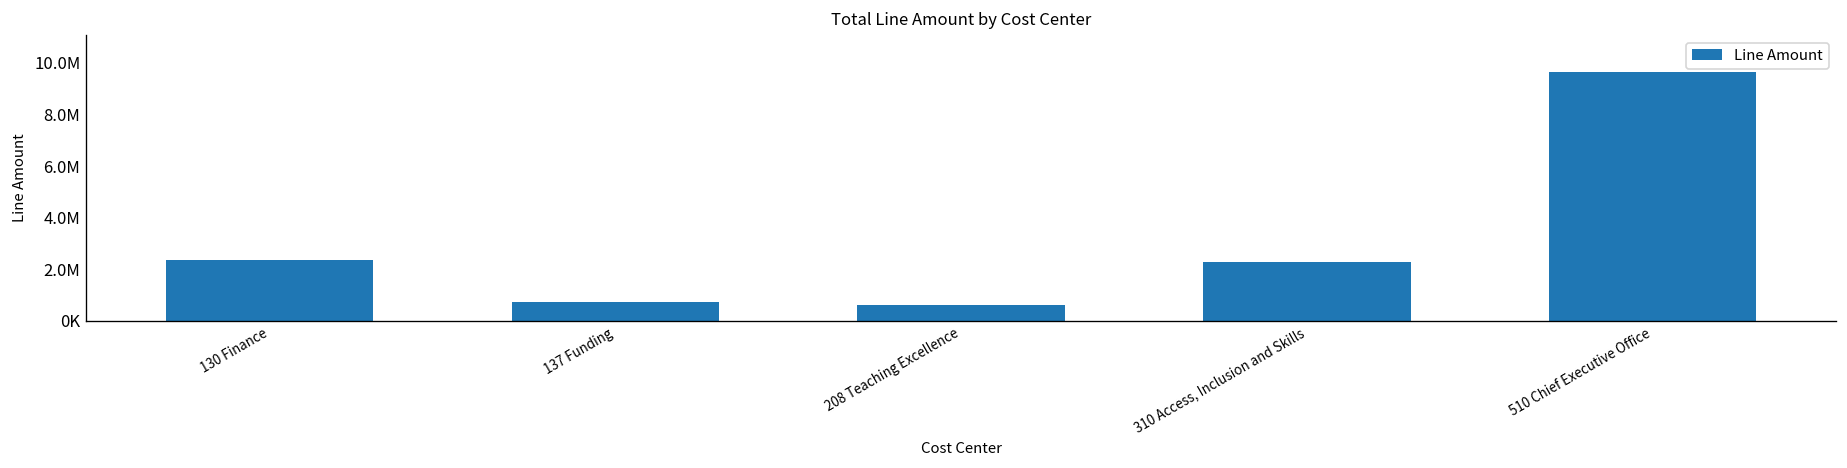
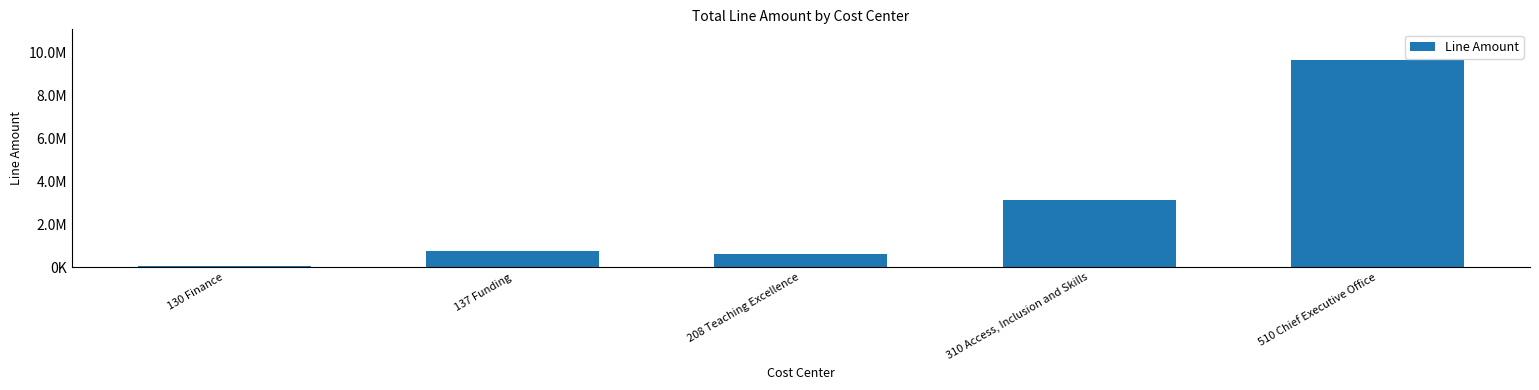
  {
-   "130 Finance": 2400000,
+   "130 Finance": 100000,
    "137 Funding": 700000,
    "208 Teaching Excellence": 600000,
-   "310 Access, Inclusion and Skills": 2300000,
+   "310 Access, Inclusion and Skills": 3100000,
    "510 Chief Executive Office": 9600000
  }
